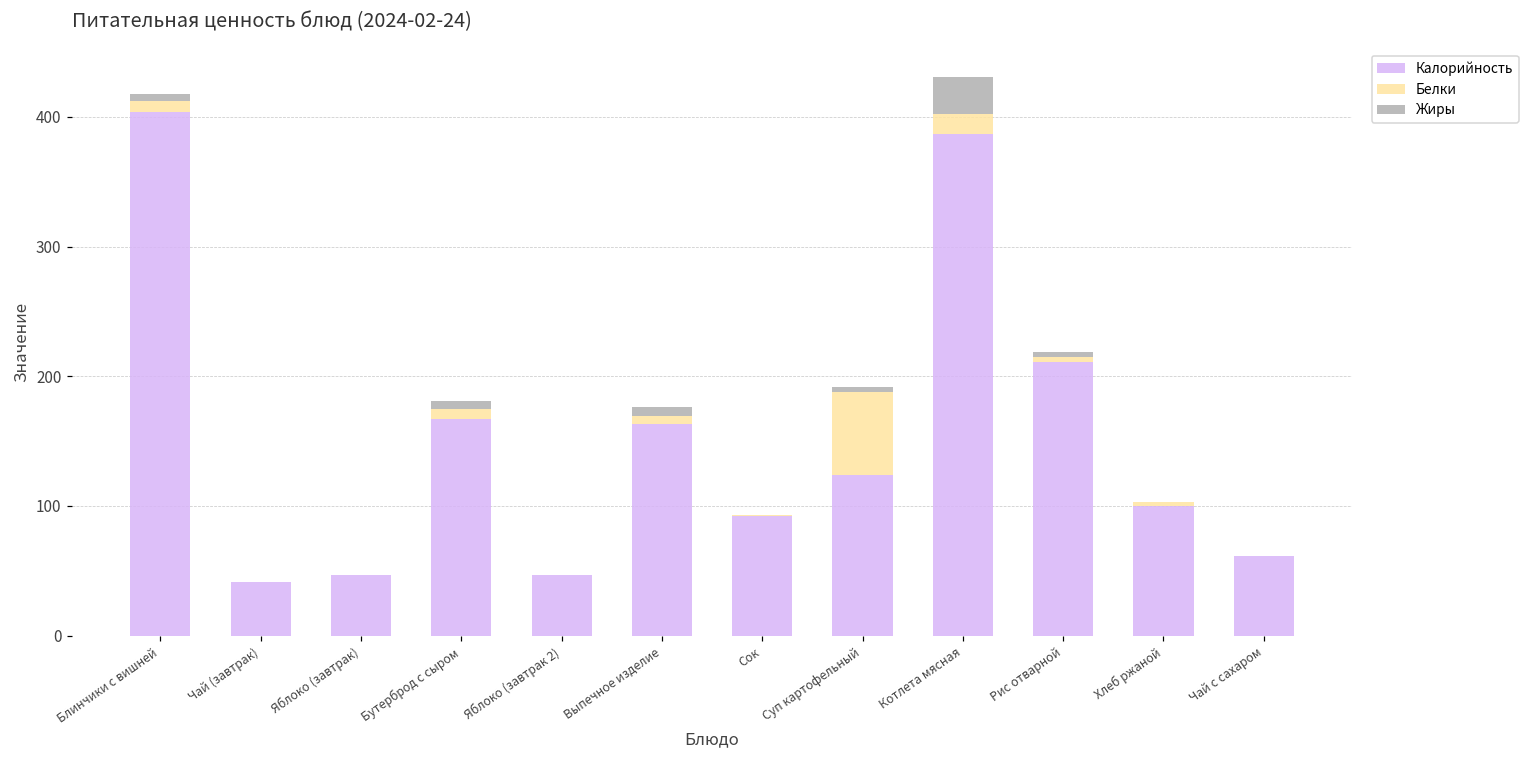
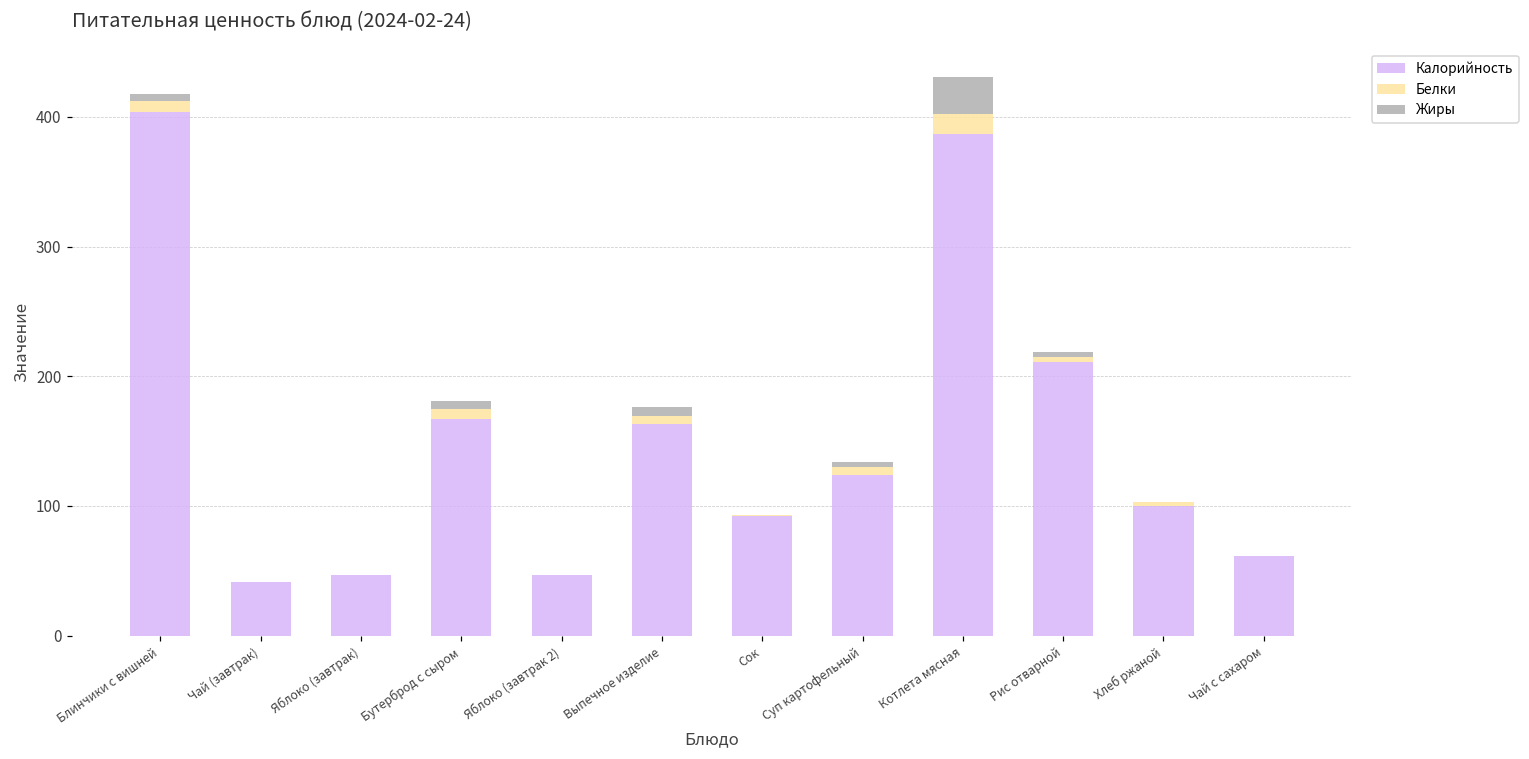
  {
    "Калорийность": {
      "Блинчики с вишней": 404,
      "Чай (завтрак)": 41,
      "Яблоко (завтрак)": 47,
      "Бутерброд с сыром": 167,
      "Яблоко (завтрак 2)": 47,
      "Выпечное изделие": 163,
      "Сок": 92,
      "Суп картофельный": 124,
      "Котлета мясная": 387,
      "Рис отварной": 211,
      "Хлеб ржаной": 100,
      "Чай с сахаром": 61
    },
    "Белки": {
      "Блинчики с вишней": 8,
      "Чай (завтрак)": 0,
      "Яблоко (завтрак)": 0,
      "Бутерброд с сыром": 8,
      "Яблоко (завтрак 2)": 0,
      "Выпечное изделие": 6,
-     "Суп картофельный": 64,
+     "Суп картофельный": 6,
      "Котлета мясная": 15,
      "Рис отварной": 4,
      "Хлеб ржаной": 3,
      "Чай с сахаром": 0
    },
    "Жиры": {
      "Блинчики с вишней": 6,
      "Чай (завтрак)": 0,
      "Яблоко (завтрак)": 0,
      "Бутерброд с сыром": 6,
      "Яблоко (завтрак 2)": 0,
      "Выпечное изделие": 7,
      "Сок": 0,
      "Суп картофельный": 4,
      "Котлета мясная": 29,
      "Рис отварной": 4,
      "Хлеб ржаной": 0,
      "Чай с сахаром": 0
    }
  }
